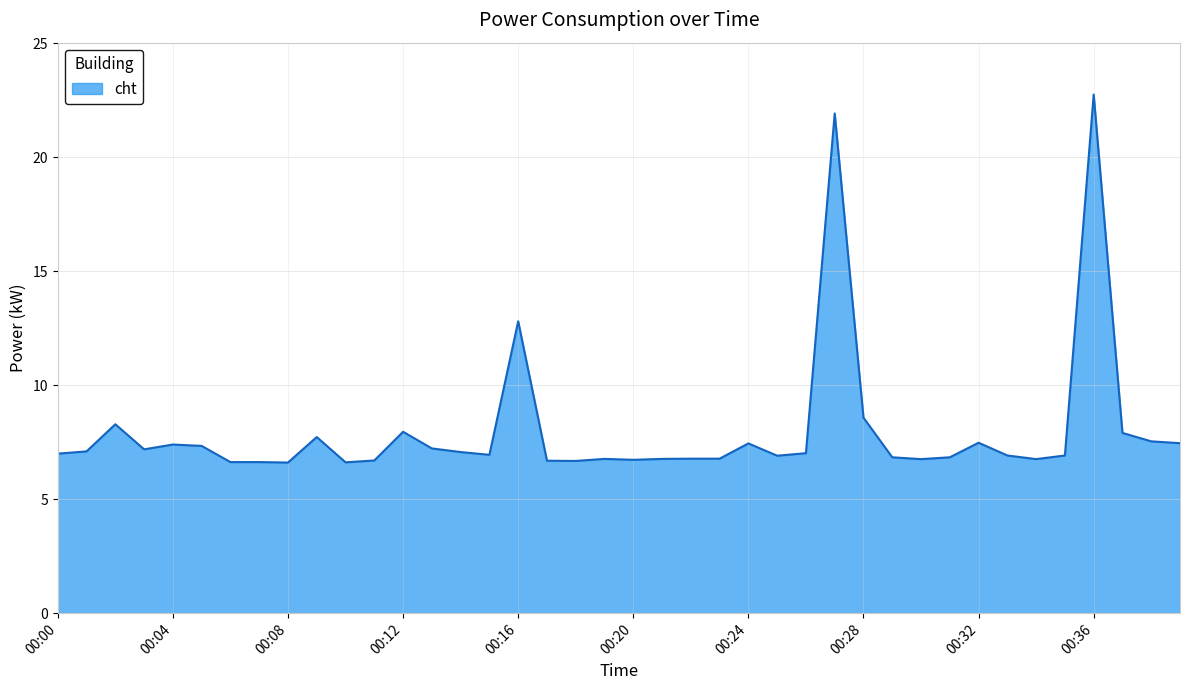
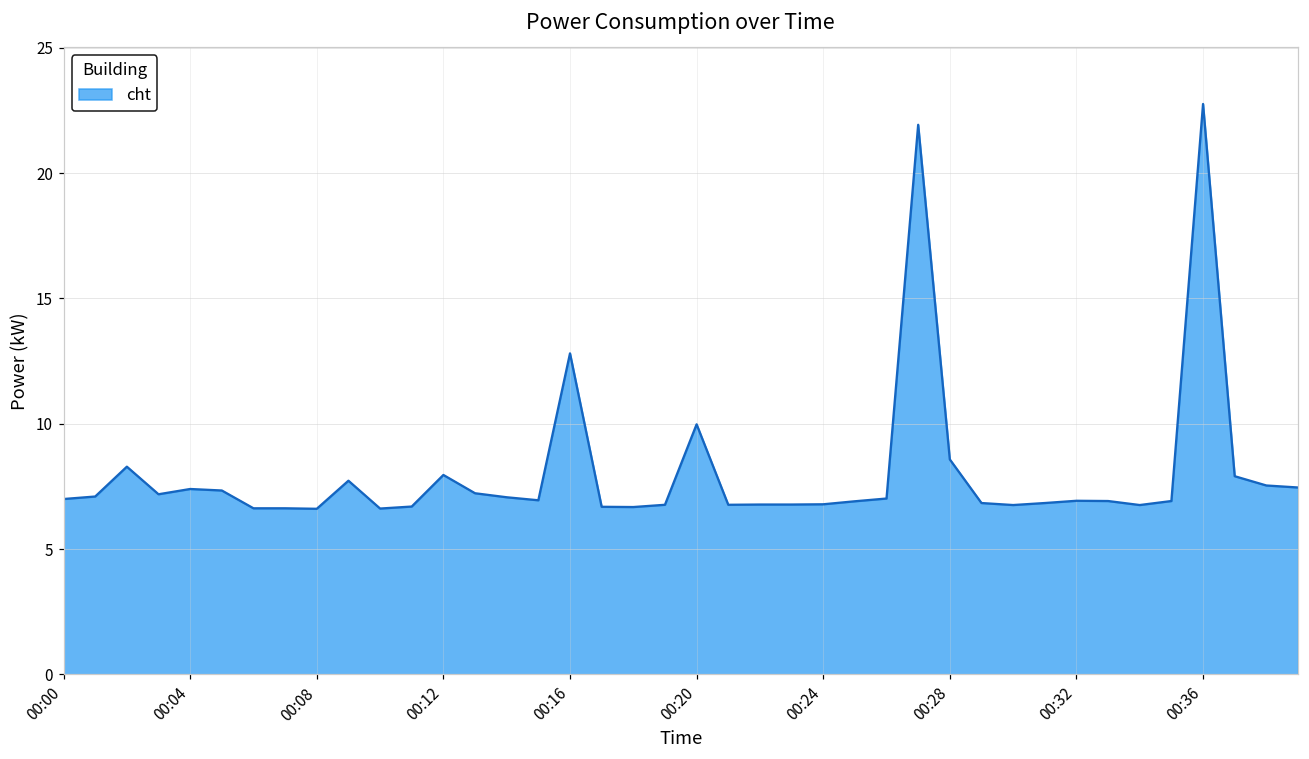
  {
    "00:00": 7.0,
    "00:04": 7.4,
    "00:08": 6.6,
    "00:12": 8.0,
    "00:16": 12.8,
-   "00:20": 6.7,
-   "00:24": 7.5,
+   "00:20": 10.0,
+   "00:24": 6.8,
    "00:28": 8.6,
-   "00:32": 7.5,
+   "00:32": 6.9,
    "00:36": 22.8
  }
